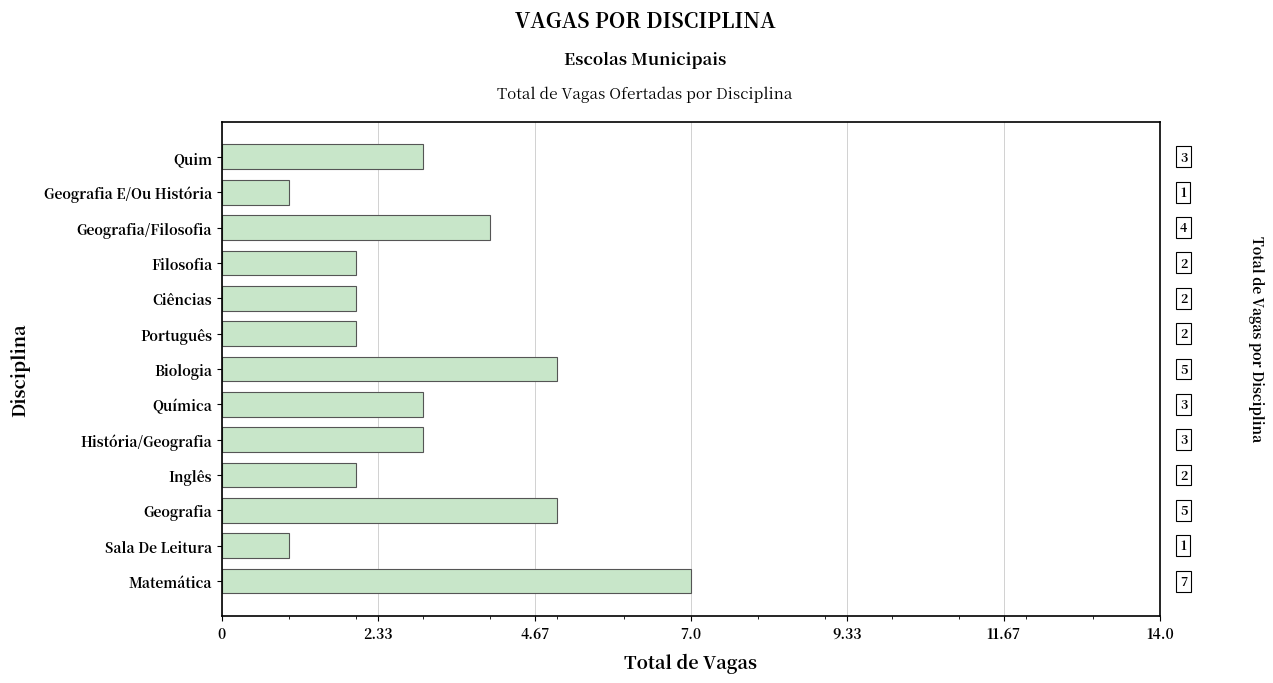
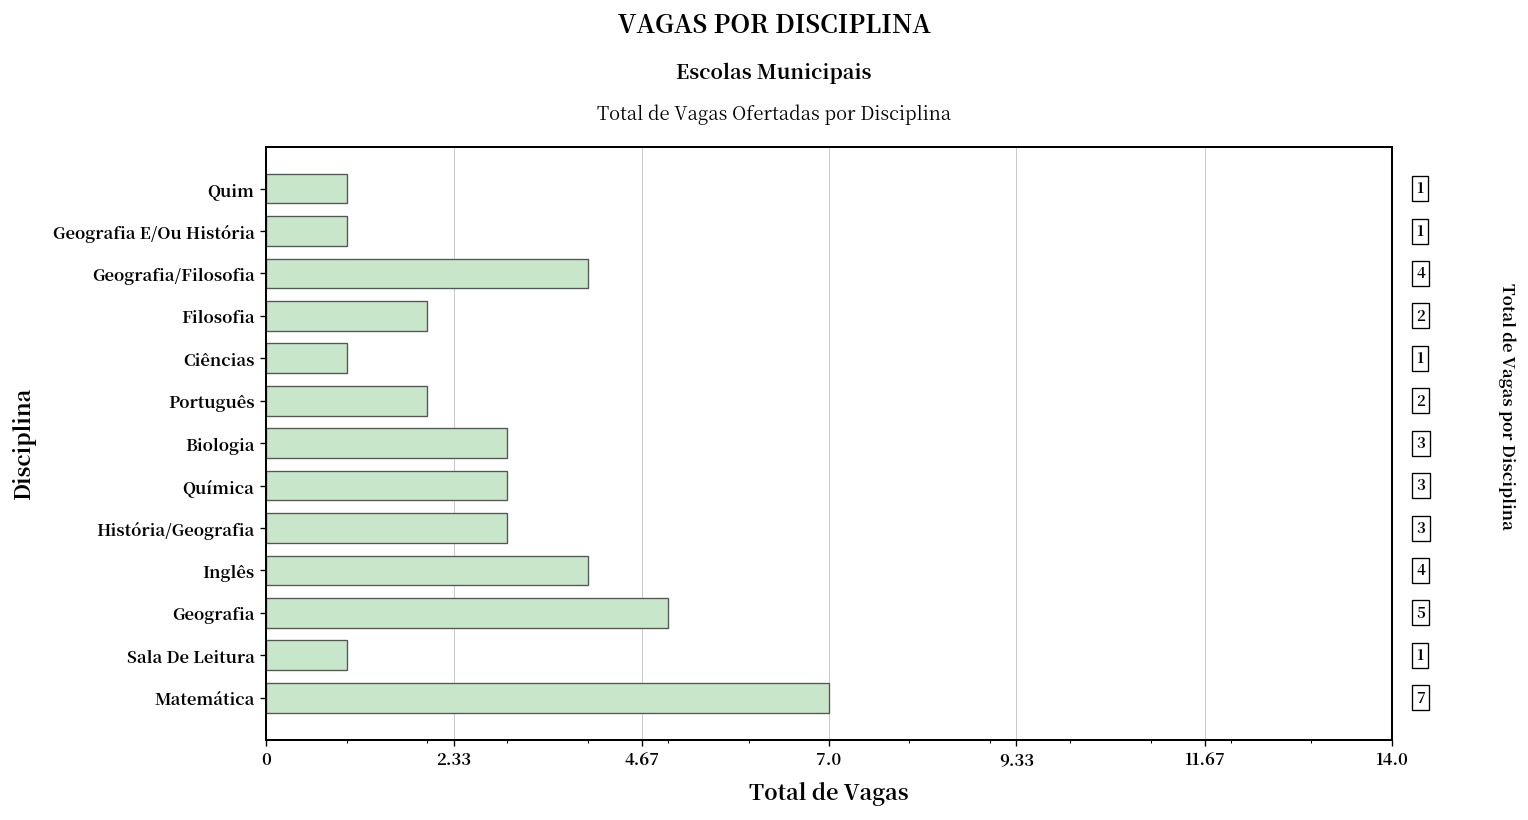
  {
-   "Quim": 3,
-   "Ciências": 2,
-   "Biologia": 5,
-   "Inglês": 2
+   "Quim": 1,
+   "Ciências": 1,
+   "Biologia": 3,
+   "Inglês": 4
  }
